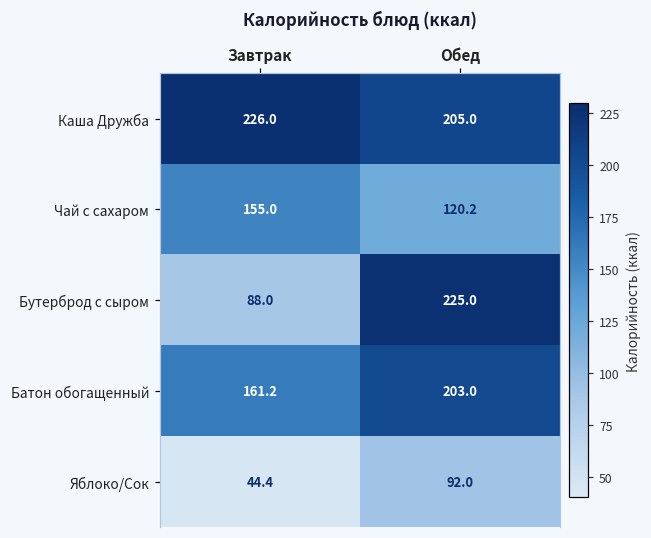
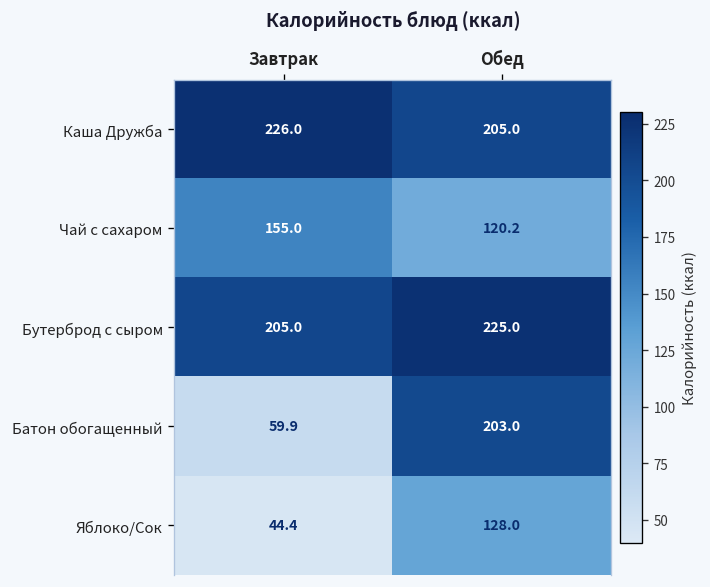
  {
    "Каша Дружба": {
      "Завтрак": 226.0,
      "Обед": 205.0
    },
    "Чай с сахаром": {
      "Завтрак": 155.0,
      "Обед": 120.2
    },
    "Бутерброд с сыром": {
-     "Завтрак": 88.0,
+     "Завтрак": 205.0,
      "Обед": 225.0
    },
    "Батон обогащенный": {
-     "Завтрак": 161.2,
+     "Завтрак": 59.9,
      "Обед": 203.0
    },
    "Яблоко/Сок": {
      "Завтрак": 44.4,
-     "Обед": 92.0
+     "Обед": 128.0
    }
  }
